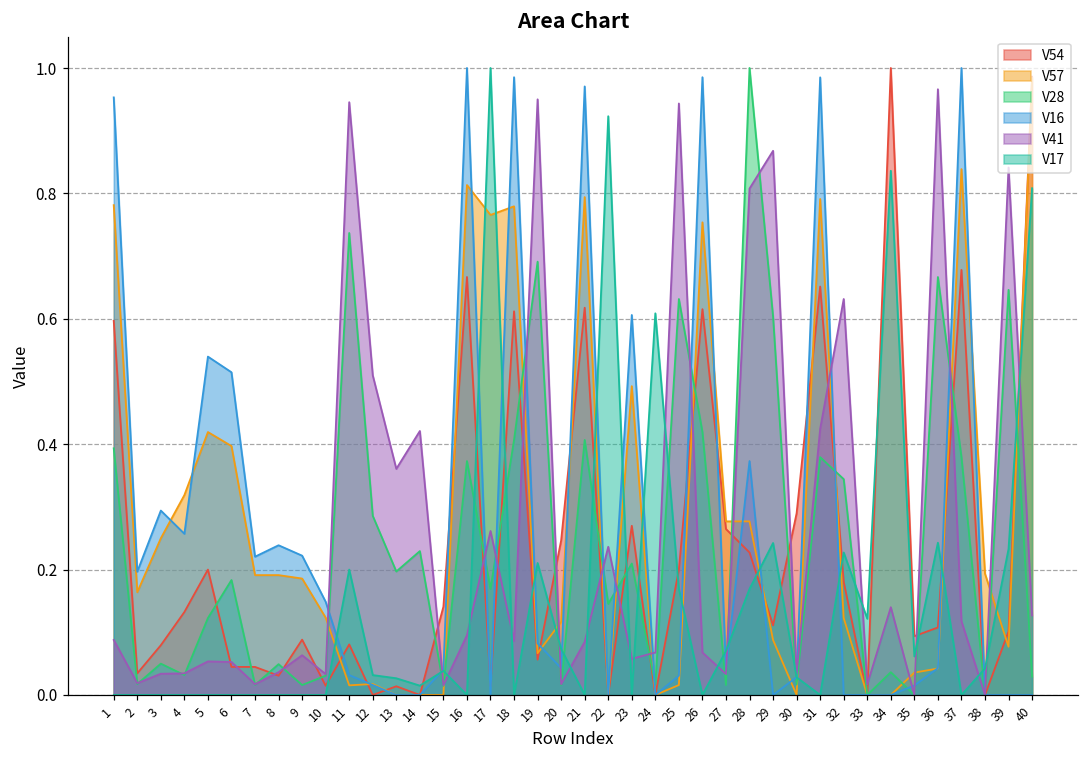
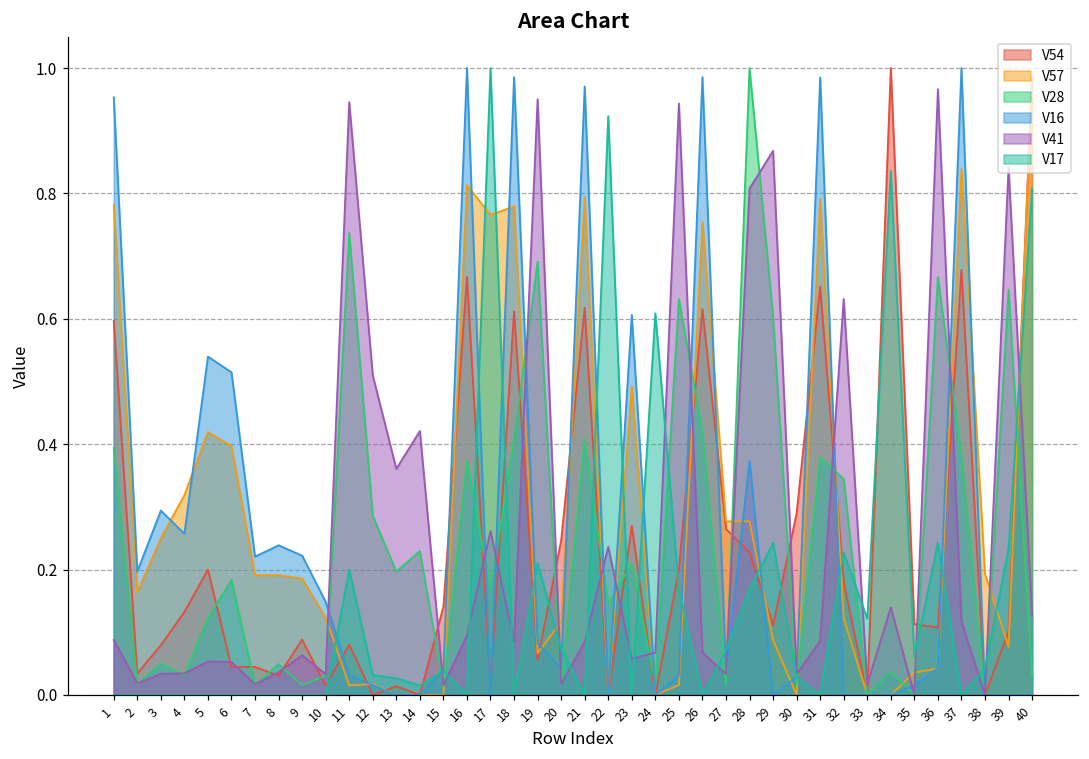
  {
    "V54": {
      "1": 0.60,
      "2": 0.03,
      "3": 0.08,
      "4": 0.13,
      "5": 0.20,
      "6": 0.04,
      "7": 0.04,
      "8": 0.03,
      "9": 0.09,
      "10": 0.01,
      "11": 0.08,
      "12": 0.00,
      "13": 0.01,
      "15": 0.14,
      "16": 0.67,
      "17": 0.01,
      "18": 0.61,
      "19": 0.06,
      "20": 0.25,
      "21": 0.62,
      "23": 0.27,
      "25": 0.20,
      "26": 0.62,
      "27": 0.26,
      "28": 0.23,
      "29": 0.11,
      "30": 0.29,
      "31": 0.65,
      "32": 0.18,
      "34": 1.00,
-     "35": 0.09,
+     "35": 0.11,
      "36": 0.11,
      "37": 0.68,
      "39": 0.10
    },
    "V57": {
      "1": 0.78,
      "2": 0.16,
      "3": 0.25,
      "4": 0.32,
      "5": 0.42,
      "6": 0.40,
      "7": 0.19,
      "8": 0.19,
      "9": 0.19,
      "10": 0.12,
      "11": 0.02,
      "15": 0.00,
      "16": 0.81,
      "17": 0.77,
      "18": 0.78,
      "19": 0.07,
      "20": 0.12,
      "21": 0.79,
      "23": 0.49,
      "25": 0.02,
      "26": 0.75,
      "27": 0.28,
      "28": 0.28,
      "29": 0.09,
      "30": 0.00,
      "31": 0.79,
      "32": 0.12,
      "35": 0.04,
      "37": 0.84,
      "38": 0.19,
      "39": 0.08
    },
    "V41": {
      "1": 0.09,
      "3": 0.03,
      "5": 0.05,
      "6": 0.05,
      "8": 0.04,
      "9": 0.06,
      "11": 0.95,
      "12": 0.51,
      "13": 0.36,
      "14": 0.42,
      "16": 0.10,
      "17": 0.26,
      "18": 0.09,
      "19": 0.95,
      "21": 0.08,
      "22": 0.24,
      "23": 0.06,
      "24": 0.07,
      "25": 0.94,
      "26": 0.07,
      "27": 0.03,
      "28": 0.81,
      "29": 0.87,
      "30": 0.03,
-     "31": 0.42,
+     "31": 0.09,
      "32": 0.63,
      "33": 0.02,
      "34": 0.14,
      "36": 0.97,
      "37": 0.12,
      "40": 0.13
    }
  }
